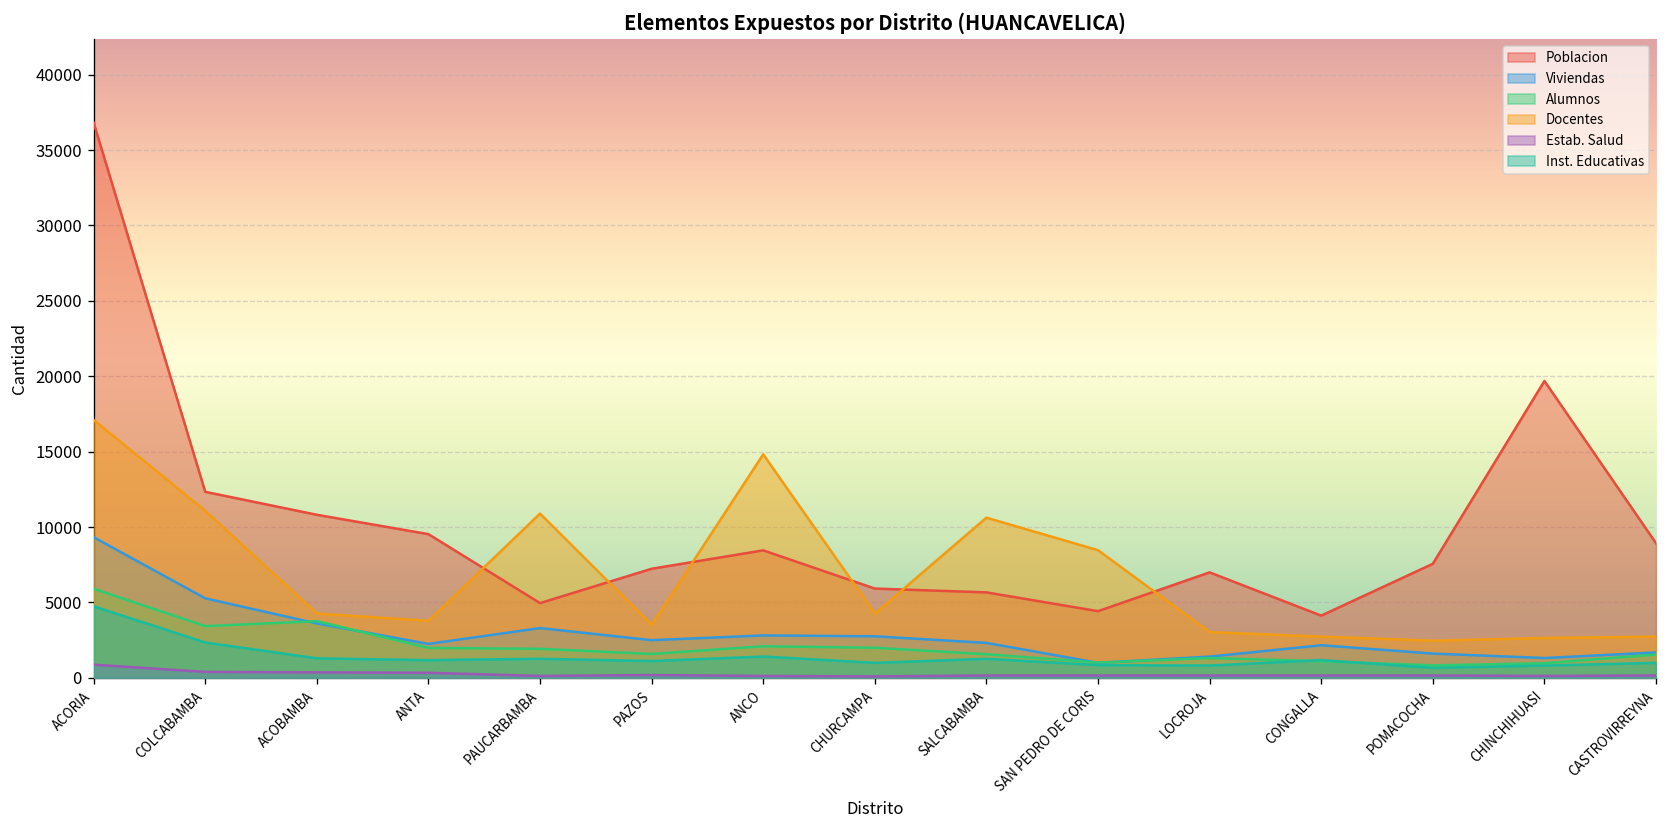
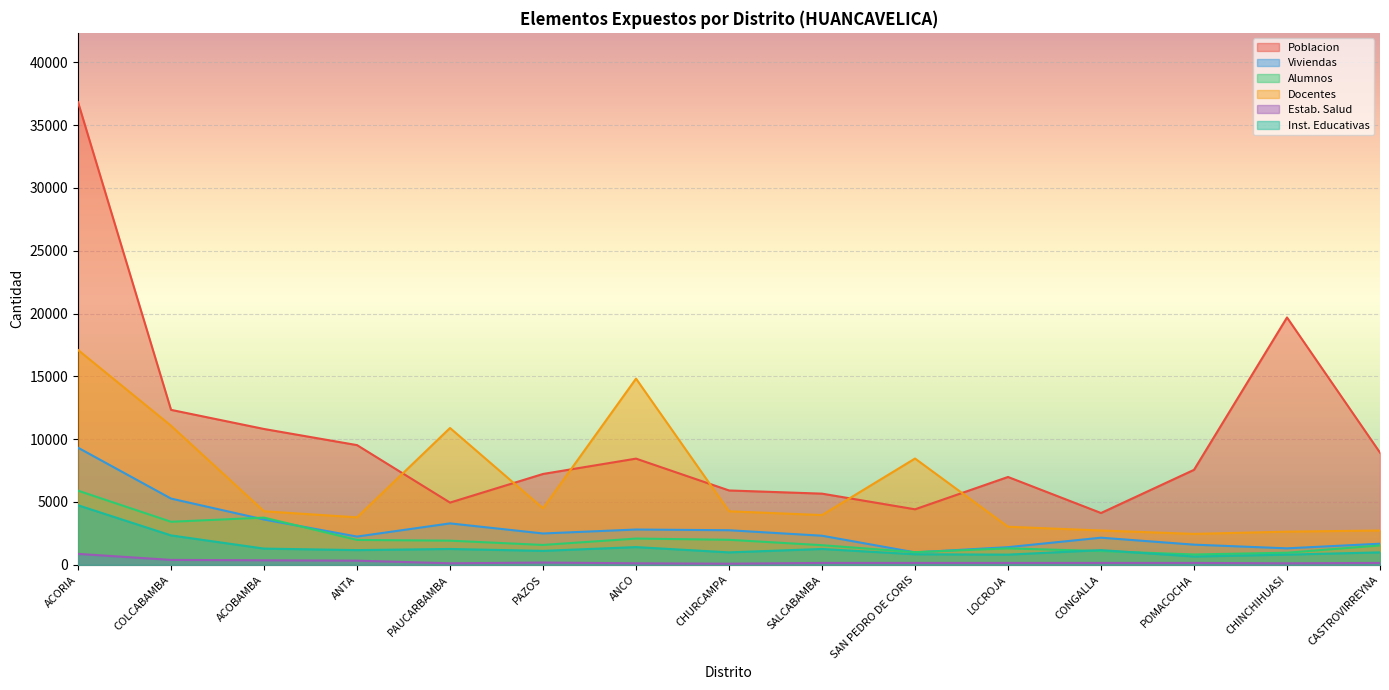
  {
    "Poblacion": {
      "ACORIA": 36800,
      "COLCABAMBA": 12300,
      "ACOBAMBA": 10800,
      "ANTA": 9500,
      "PAUCARBAMBA": 5000,
      "PAZOS": 7200,
      "ANCO": 8500,
      "CHURCAMPA": 5900,
      "SALCABAMBA": 5700,
      "SAN PEDRO DE CORIS": 4400,
      "LOCROJA": 7000,
      "CONGALLA": 4100,
      "POMACOCHA": 7600,
      "CHINCHIHUASI": 19700,
      "CASTROVIRREYNA": 8900
    },
    "Docentes": {
      "ACORIA": 17100,
      "COLCABAMBA": 11100,
      "ACOBAMBA": 4300,
      "ANTA": 3800,
      "PAUCARBAMBA": 10900,
-     "PAZOS": 3500,
+     "PAZOS": 4500,
      "ANCO": 14800,
      "CHURCAMPA": 4300,
-     "SALCABAMBA": 10600,
+     "SALCABAMBA": 4000,
      "SAN PEDRO DE CORIS": 8500,
      "LOCROJA": 3000,
      "CONGALLA": 2700,
      "POMACOCHA": 2500,
      "CHINCHIHUASI": 2600,
      "CASTROVIRREYNA": 2700
    },
    "Estab. Salud": {
      "ACORIA": 900,
      "COLCABAMBA": 400,
      "ACOBAMBA": 400,
      "ANTA": 300,
      "PAUCARBAMBA": 100,
      "PAZOS": 200,
      "ANCO": 100,
      "CHURCAMPA": 100,
      "SALCABAMBA": 200,
      "SAN PEDRO DE CORIS": 200,
      "LOCROJA": 200,
      "CONGALLA": 200,
      "POMACOCHA": 200,
      "CHINCHIHUASI": 100,
      "CASTROVIRREYNA": 200
    }
  }
